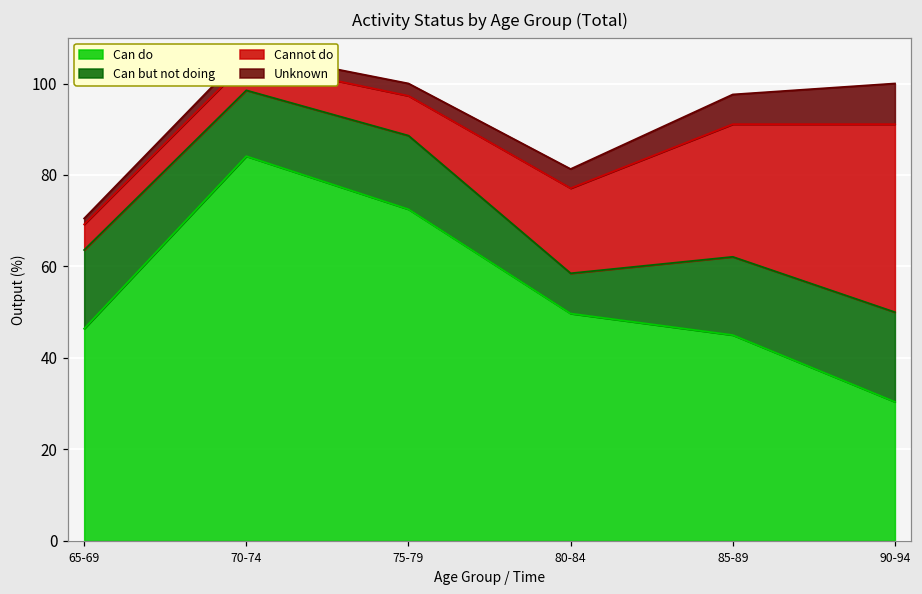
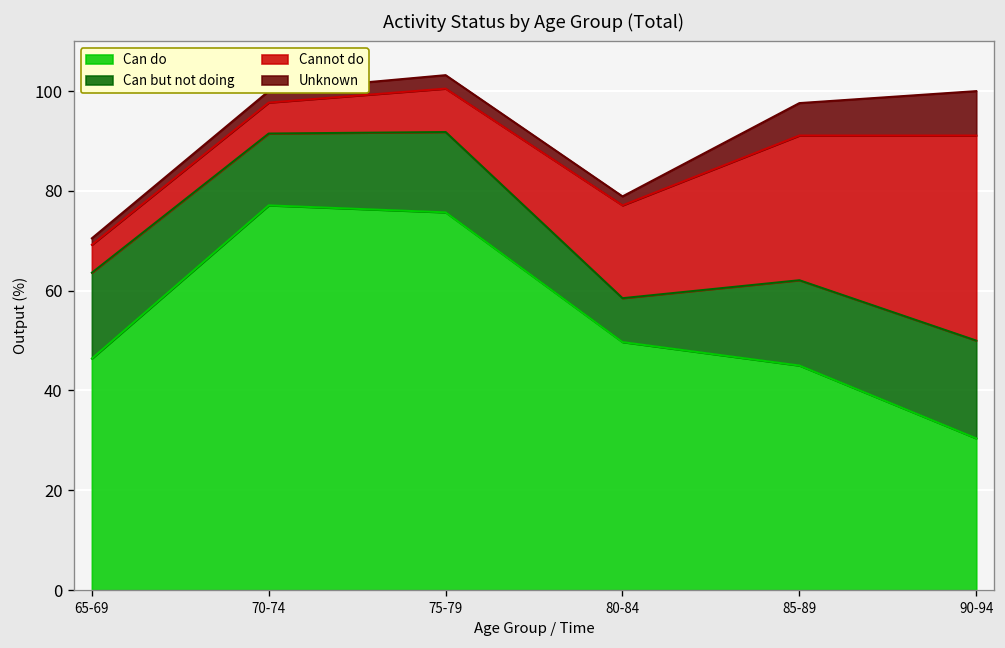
  {
    "Can do": {
      "65-69": 46,
-     "70-74": 84,
-     "75-79": 73,
+     "70-74": 77,
+     "75-79": 76,
      "80-84": 50,
      "85-89": 45,
      "90-94": 30
    },
    "Can but not doing": {
      "65-69": 17,
      "70-74": 14,
      "75-79": 16,
      "80-84": 9,
      "85-89": 17,
      "90-94": 20
    },
    "Cannot do": {
      "65-69": 6,
      "75-79": 9,
      "80-84": 19,
      "85-89": 29,
      "90-94": 41
    },
    "Unknown": {
      "65-69": 1,
      "75-79": 3,
-     "80-84": 4,
+     "80-84": 2,
      "85-89": 7,
      "90-94": 9
    }
  }
